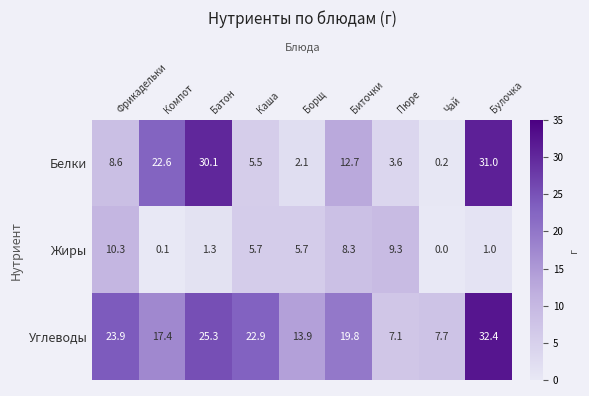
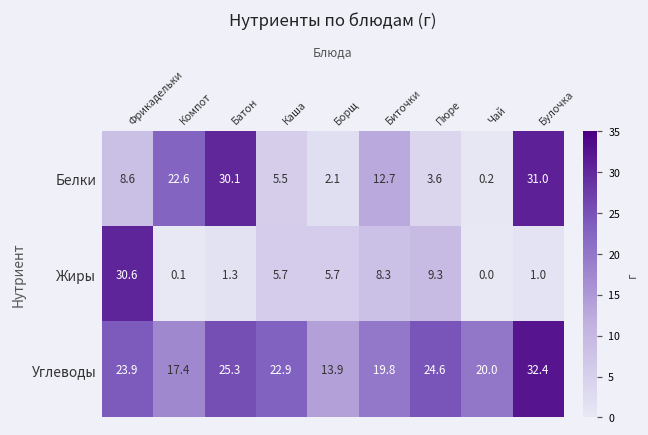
  {
    "Белки": {
      "Фрикадельки": 8.6,
      "Компот": 22.6,
      "Батон": 30.1,
      "Каша": 5.5,
      "Борщ": 2.1,
      "Биточки": 12.7,
      "Пюре": 3.6,
      "Чай": 0.2,
      "Булочка": 31.0
    },
    "Жиры": {
-     "Фрикадельки": 10.3,
+     "Фрикадельки": 30.6,
      "Компот": 0.1,
      "Батон": 1.3,
      "Каша": 5.7,
      "Борщ": 5.7,
      "Биточки": 8.3,
      "Пюре": 9.3,
      "Чай": 0.0,
      "Булочка": 1.0
    },
    "Углеводы": {
      "Фрикадельки": 23.9,
      "Компот": 17.4,
      "Батон": 25.3,
      "Каша": 22.9,
      "Борщ": 13.9,
      "Биточки": 19.8,
-     "Пюре": 7.1,
-     "Чай": 7.7,
+     "Пюре": 24.6,
+     "Чай": 20.0,
      "Булочка": 32.4
    }
  }
